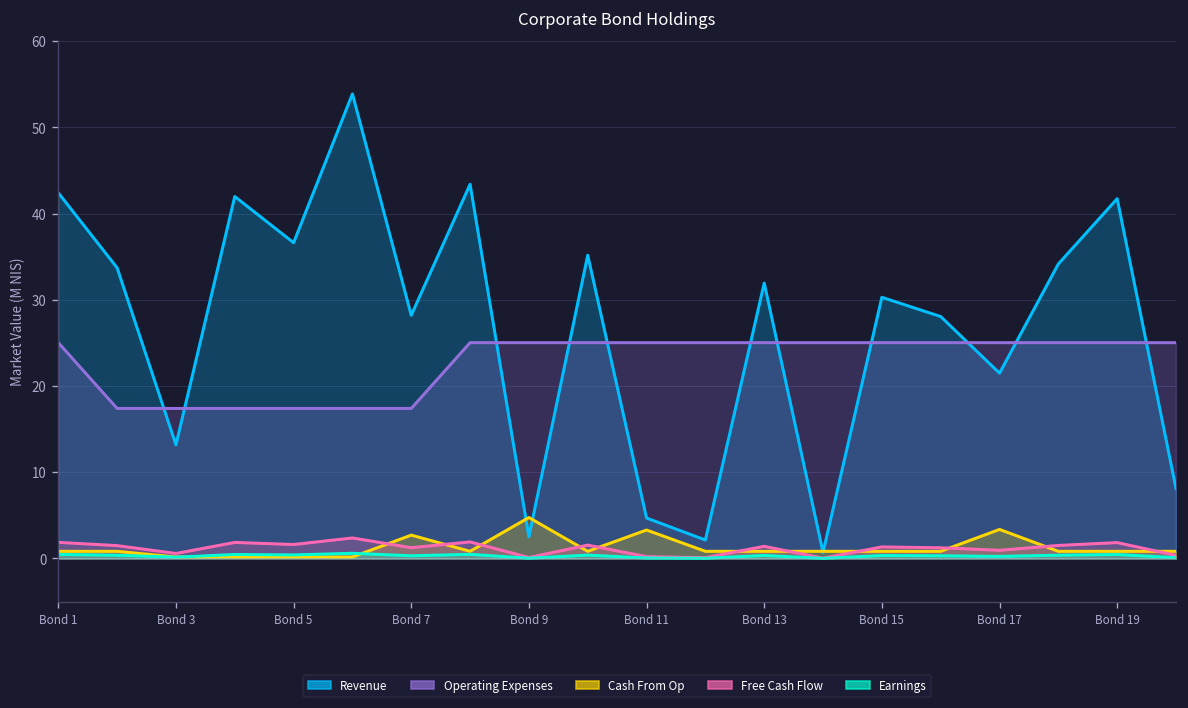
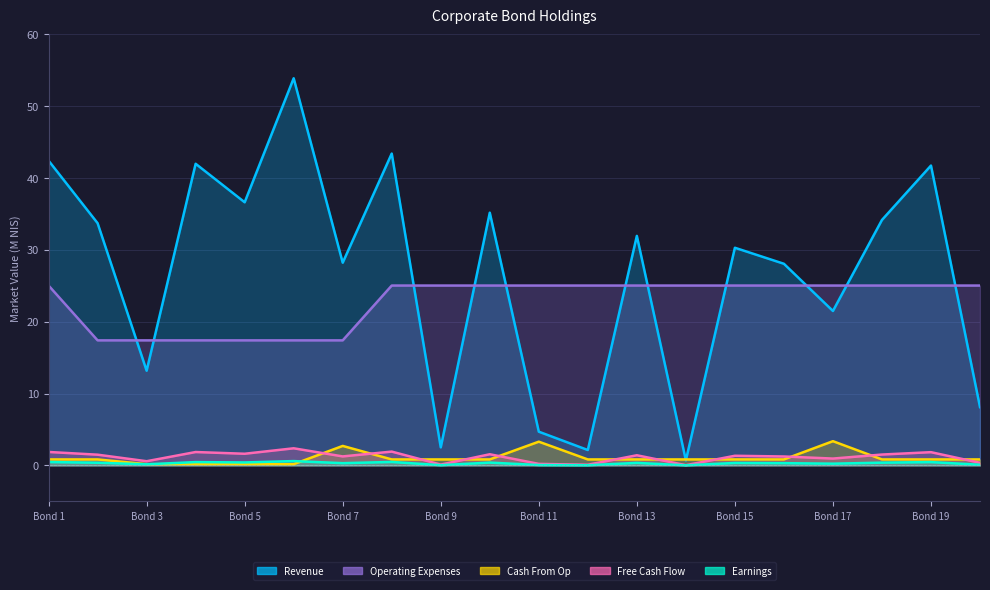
  {
    "Cash From Op": {
      "Bond 1": 1,
      "Bond 7": 3,
-     "Bond 9": 5,
+     "Bond 9": 1,
      "Bond 11": 3,
      "Bond 13": 1,
      "Bond 15": 1,
      "Bond 17": 3,
      "Bond 19": 1
    }
  }
